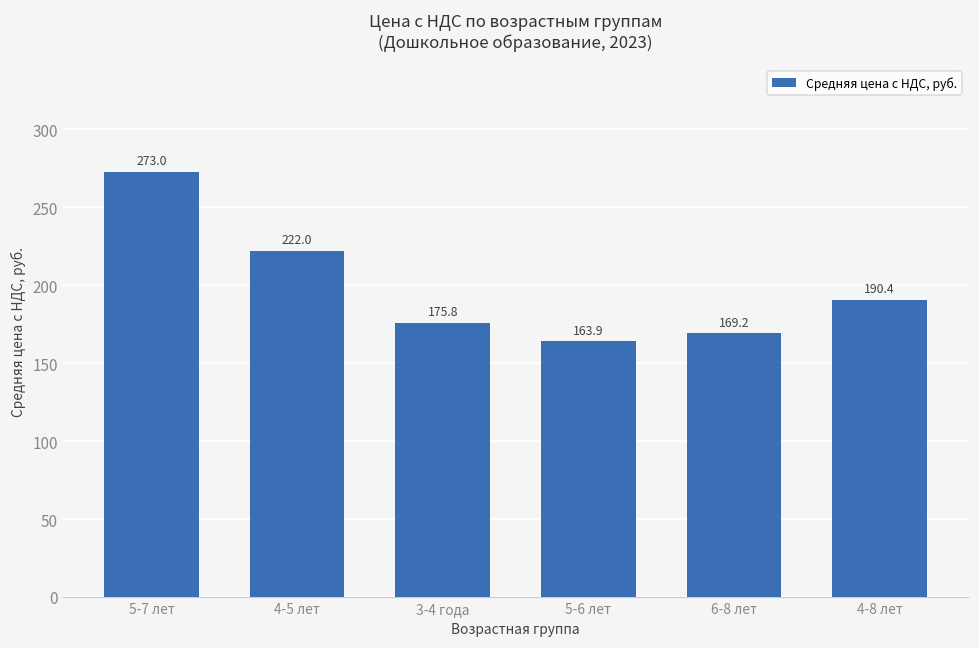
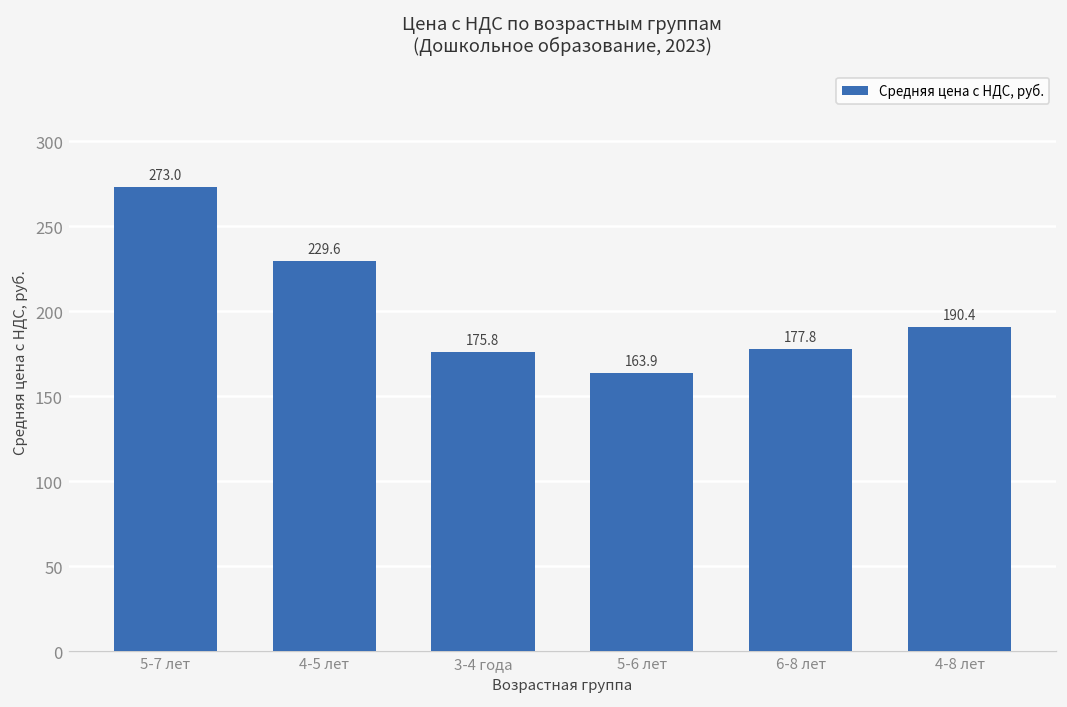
  {
    "5-7 лет": 273.0,
-   "4-5 лет": 222.0,
+   "4-5 лет": 229.6,
    "3-4 года": 175.8,
    "5-6 лет": 163.9,
-   "6-8 лет": 169.2,
+   "6-8 лет": 177.8,
    "4-8 лет": 190.4
  }
